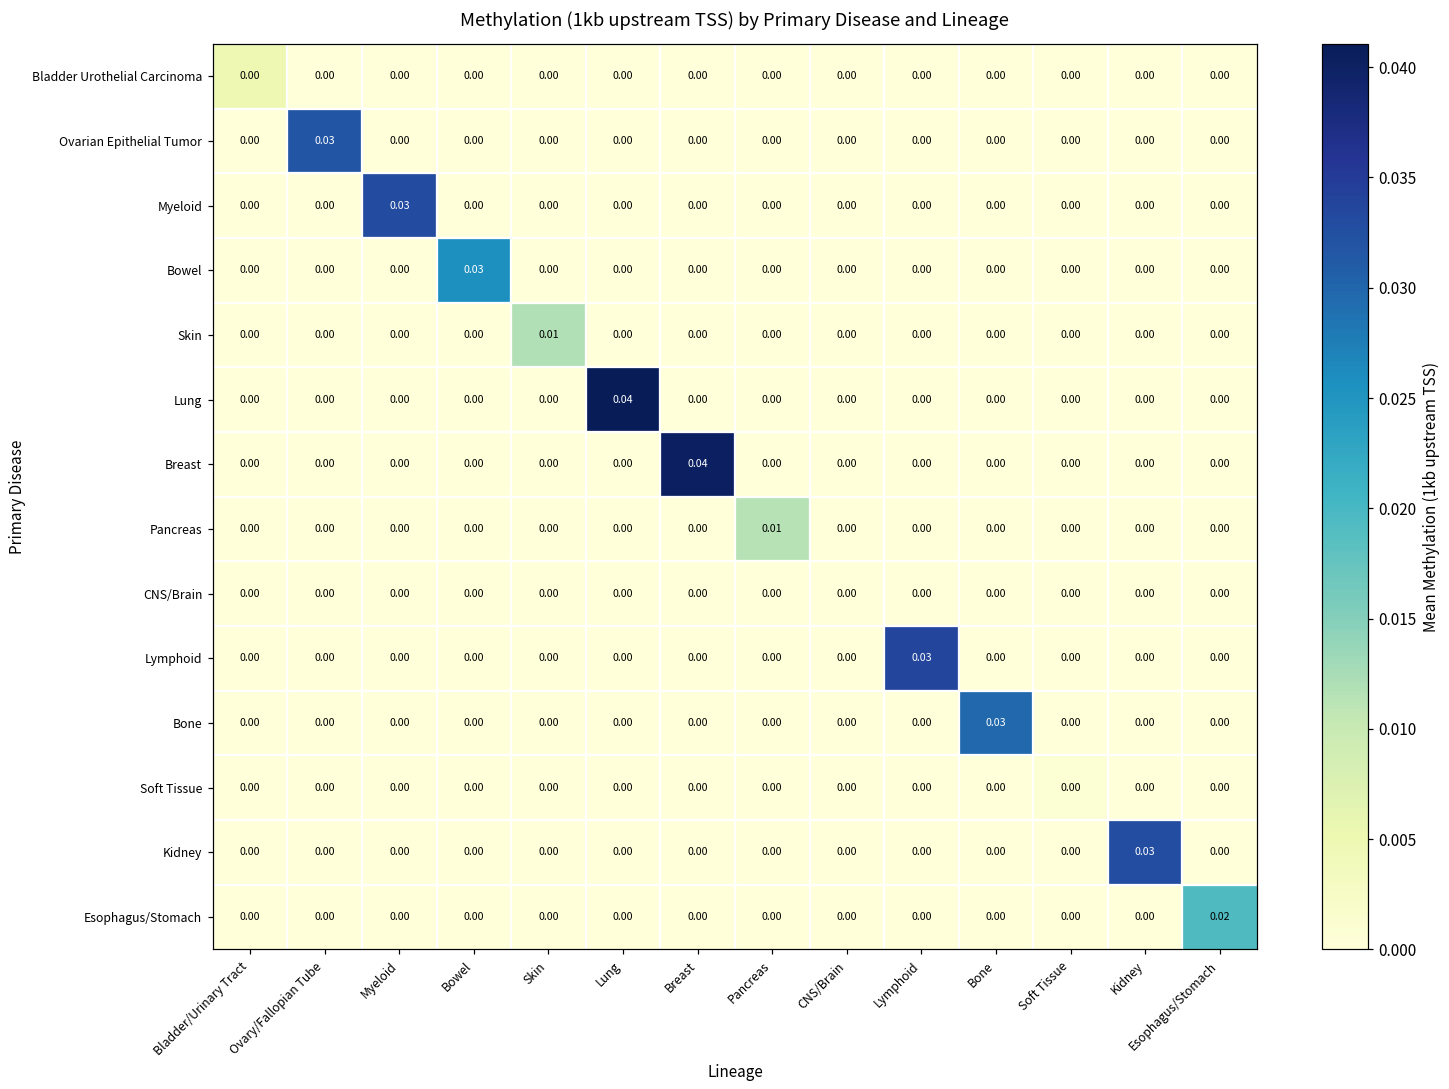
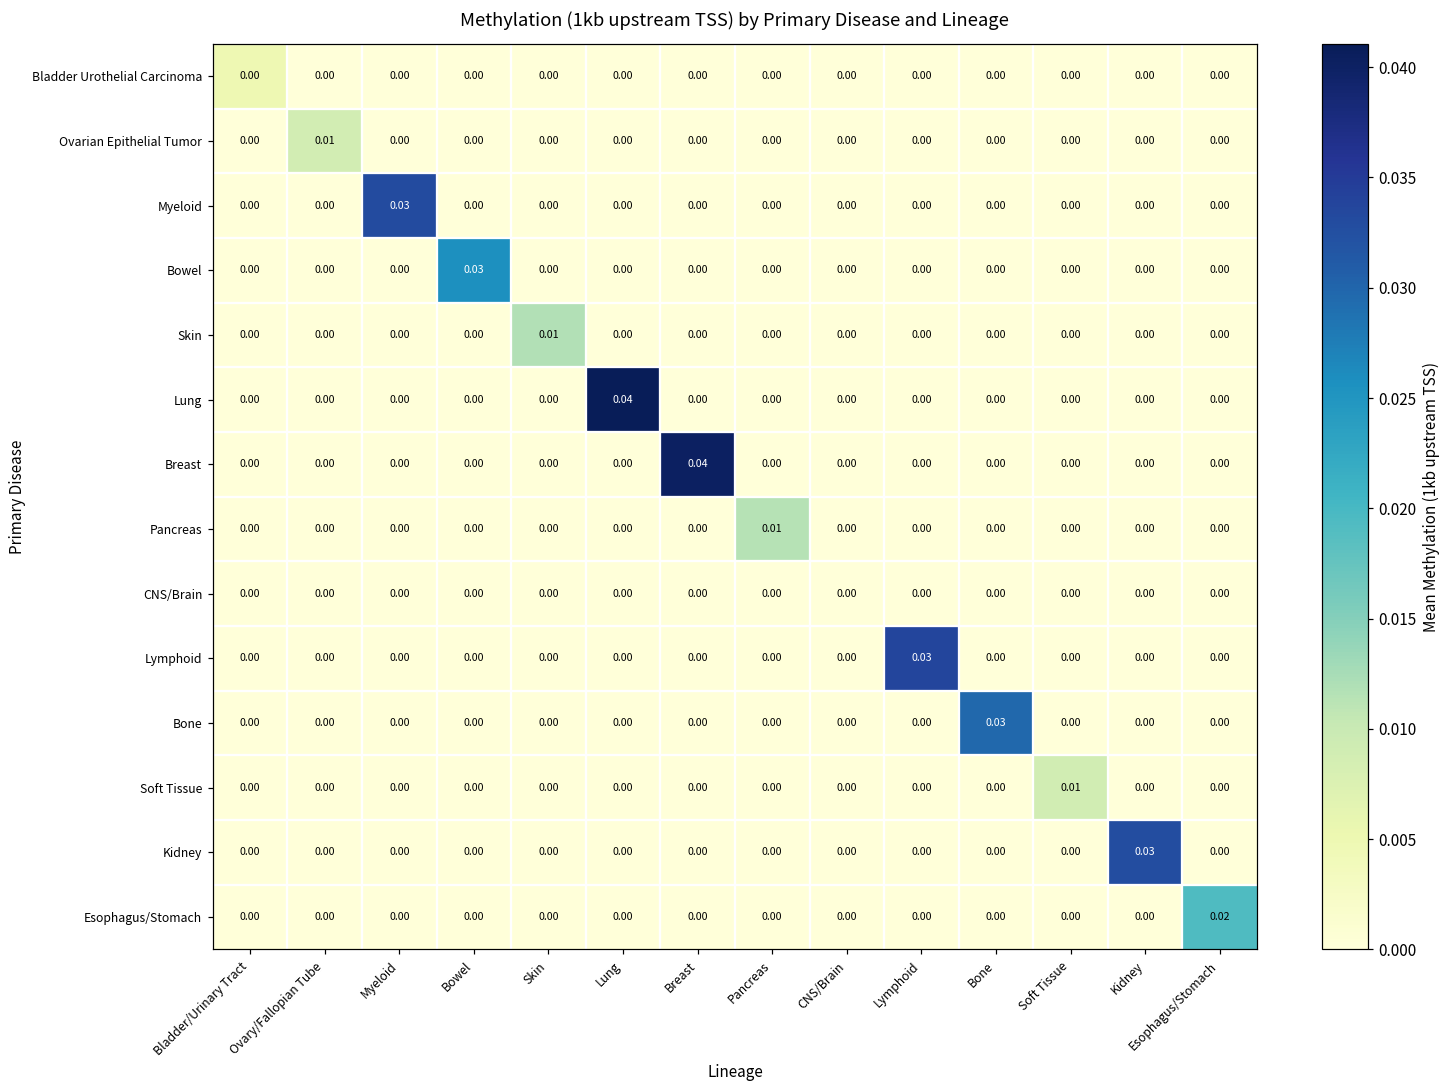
  {
    "Bladder Urothelial Carcinoma": {
      "Bladder/Urinary Tract": 0.00,
      "Ovary/Fallopian Tube": 0.00,
      "Myeloid": 0.00,
      "Bowel": 0.00,
      "Skin": 0.00,
      "Lung": 0.00,
      "Breast": 0.00,
      "Pancreas": 0.00,
      "CNS/Brain": 0.00,
      "Lymphoid": 0.00,
      "Bone": 0.00,
      "Soft Tissue": 0.00,
      "Kidney": 0.00,
      "Esophagus/Stomach": 0.00
    },
    "Ovarian Epithelial Tumor": {
      "Bladder/Urinary Tract": 0.00,
-     "Ovary/Fallopian Tube": 0.03,
+     "Ovary/Fallopian Tube": 0.01,
      "Myeloid": 0.00,
      "Bowel": 0.00,
      "Skin": 0.00,
      "Lung": 0.00,
      "Breast": 0.00,
      "Pancreas": 0.00,
      "CNS/Brain": 0.00,
      "Lymphoid": 0.00,
      "Bone": 0.00,
      "Soft Tissue": 0.00,
      "Kidney": 0.00,
      "Esophagus/Stomach": 0.00
    },
    "Myeloid": {
      "Bladder/Urinary Tract": 0.00,
      "Ovary/Fallopian Tube": 0.00,
      "Myeloid": 0.03,
      "Bowel": 0.00,
      "Skin": 0.00,
      "Lung": 0.00,
      "Breast": 0.00,
      "Pancreas": 0.00,
      "CNS/Brain": 0.00,
      "Lymphoid": 0.00,
      "Bone": 0.00,
      "Soft Tissue": 0.00,
      "Kidney": 0.00,
      "Esophagus/Stomach": 0.00
    },
    "Bowel": {
      "Bladder/Urinary Tract": 0.00,
      "Ovary/Fallopian Tube": 0.00,
      "Myeloid": 0.00,
      "Bowel": 0.03,
      "Skin": 0.00,
      "Lung": 0.00,
      "Breast": 0.00,
      "Pancreas": 0.00,
      "CNS/Brain": 0.00,
      "Lymphoid": 0.00,
      "Bone": 0.00,
      "Soft Tissue": 0.00,
      "Kidney": 0.00,
      "Esophagus/Stomach": 0.00
    },
    "Skin": {
      "Bladder/Urinary Tract": 0.00,
      "Ovary/Fallopian Tube": 0.00,
      "Myeloid": 0.00,
      "Bowel": 0.00,
      "Skin": 0.01,
      "Lung": 0.00,
      "Breast": 0.00,
      "Pancreas": 0.00,
      "CNS/Brain": 0.00,
      "Lymphoid": 0.00,
      "Bone": 0.00,
      "Soft Tissue": 0.00,
      "Kidney": 0.00,
      "Esophagus/Stomach": 0.00
    },
    "Lung": {
      "Bladder/Urinary Tract": 0.00,
      "Ovary/Fallopian Tube": 0.00,
      "Myeloid": 0.00,
      "Bowel": 0.00,
      "Skin": 0.00,
      "Lung": 0.04,
      "Breast": 0.00,
      "Pancreas": 0.00,
      "CNS/Brain": 0.00,
      "Lymphoid": 0.00,
      "Bone": 0.00,
      "Soft Tissue": 0.00,
      "Kidney": 0.00,
      "Esophagus/Stomach": 0.00
    },
    "Breast": {
      "Bladder/Urinary Tract": 0.00,
      "Ovary/Fallopian Tube": 0.00,
      "Myeloid": 0.00,
      "Bowel": 0.00,
      "Skin": 0.00,
      "Lung": 0.00,
      "Breast": 0.04,
      "Pancreas": 0.00,
      "CNS/Brain": 0.00,
      "Lymphoid": 0.00,
      "Bone": 0.00,
      "Soft Tissue": 0.00,
      "Kidney": 0.00,
      "Esophagus/Stomach": 0.00
    },
    "Pancreas": {
      "Bladder/Urinary Tract": 0.00,
      "Ovary/Fallopian Tube": 0.00,
      "Myeloid": 0.00,
      "Bowel": 0.00,
      "Skin": 0.00,
      "Lung": 0.00,
      "Breast": 0.00,
      "Pancreas": 0.01,
      "CNS/Brain": 0.00,
      "Lymphoid": 0.00,
      "Bone": 0.00,
      "Soft Tissue": 0.00,
      "Kidney": 0.00,
      "Esophagus/Stomach": 0.00
    },
    "CNS/Brain": {
      "Bladder/Urinary Tract": 0.00,
      "Ovary/Fallopian Tube": 0.00,
      "Myeloid": 0.00,
      "Bowel": 0.00,
      "Skin": 0.00,
      "Lung": 0.00,
      "Breast": 0.00,
      "Pancreas": 0.00,
      "CNS/Brain": 0.00,
      "Lymphoid": 0.00,
      "Bone": 0.00,
      "Soft Tissue": 0.00,
      "Kidney": 0.00,
      "Esophagus/Stomach": 0.00
    },
    "Lymphoid": {
      "Bladder/Urinary Tract": 0.00,
      "Ovary/Fallopian Tube": 0.00,
      "Myeloid": 0.00,
      "Bowel": 0.00,
      "Skin": 0.00,
      "Lung": 0.00,
      "Breast": 0.00,
      "Pancreas": 0.00,
      "CNS/Brain": 0.00,
      "Lymphoid": 0.03,
      "Bone": 0.00,
      "Soft Tissue": 0.00,
      "Kidney": 0.00,
      "Esophagus/Stomach": 0.00
    },
    "Bone": {
      "Bladder/Urinary Tract": 0.00,
      "Ovary/Fallopian Tube": 0.00,
      "Myeloid": 0.00,
      "Bowel": 0.00,
      "Skin": 0.00,
      "Lung": 0.00,
      "Breast": 0.00,
      "Pancreas": 0.00,
      "CNS/Brain": 0.00,
      "Lymphoid": 0.00,
      "Bone": 0.03,
      "Soft Tissue": 0.00,
      "Kidney": 0.00,
      "Esophagus/Stomach": 0.00
    },
    "Soft Tissue": {
      "Bladder/Urinary Tract": 0.00,
      "Ovary/Fallopian Tube": 0.00,
      "Myeloid": 0.00,
      "Bowel": 0.00,
      "Skin": 0.00,
      "Lung": 0.00,
      "Breast": 0.00,
      "Pancreas": 0.00,
      "CNS/Brain": 0.00,
      "Lymphoid": 0.00,
      "Bone": 0.00,
-     "Soft Tissue": 0.00,
+     "Soft Tissue": 0.01,
      "Kidney": 0.00,
      "Esophagus/Stomach": 0.00
    },
    "Kidney": {
      "Bladder/Urinary Tract": 0.00,
      "Ovary/Fallopian Tube": 0.00,
      "Myeloid": 0.00,
      "Bowel": 0.00,
      "Skin": 0.00,
      "Lung": 0.00,
      "Breast": 0.00,
      "Pancreas": 0.00,
      "CNS/Brain": 0.00,
      "Lymphoid": 0.00,
      "Bone": 0.00,
      "Soft Tissue": 0.00,
      "Kidney": 0.03,
      "Esophagus/Stomach": 0.00
    },
    "Esophagus/Stomach": {
      "Bladder/Urinary Tract": 0.00,
      "Ovary/Fallopian Tube": 0.00,
      "Myeloid": 0.00,
      "Bowel": 0.00,
      "Skin": 0.00,
      "Lung": 0.00,
      "Breast": 0.00,
      "Pancreas": 0.00,
      "CNS/Brain": 0.00,
      "Lymphoid": 0.00,
      "Bone": 0.00,
      "Soft Tissue": 0.00,
      "Kidney": 0.00,
      "Esophagus/Stomach": 0.02
    }
  }
